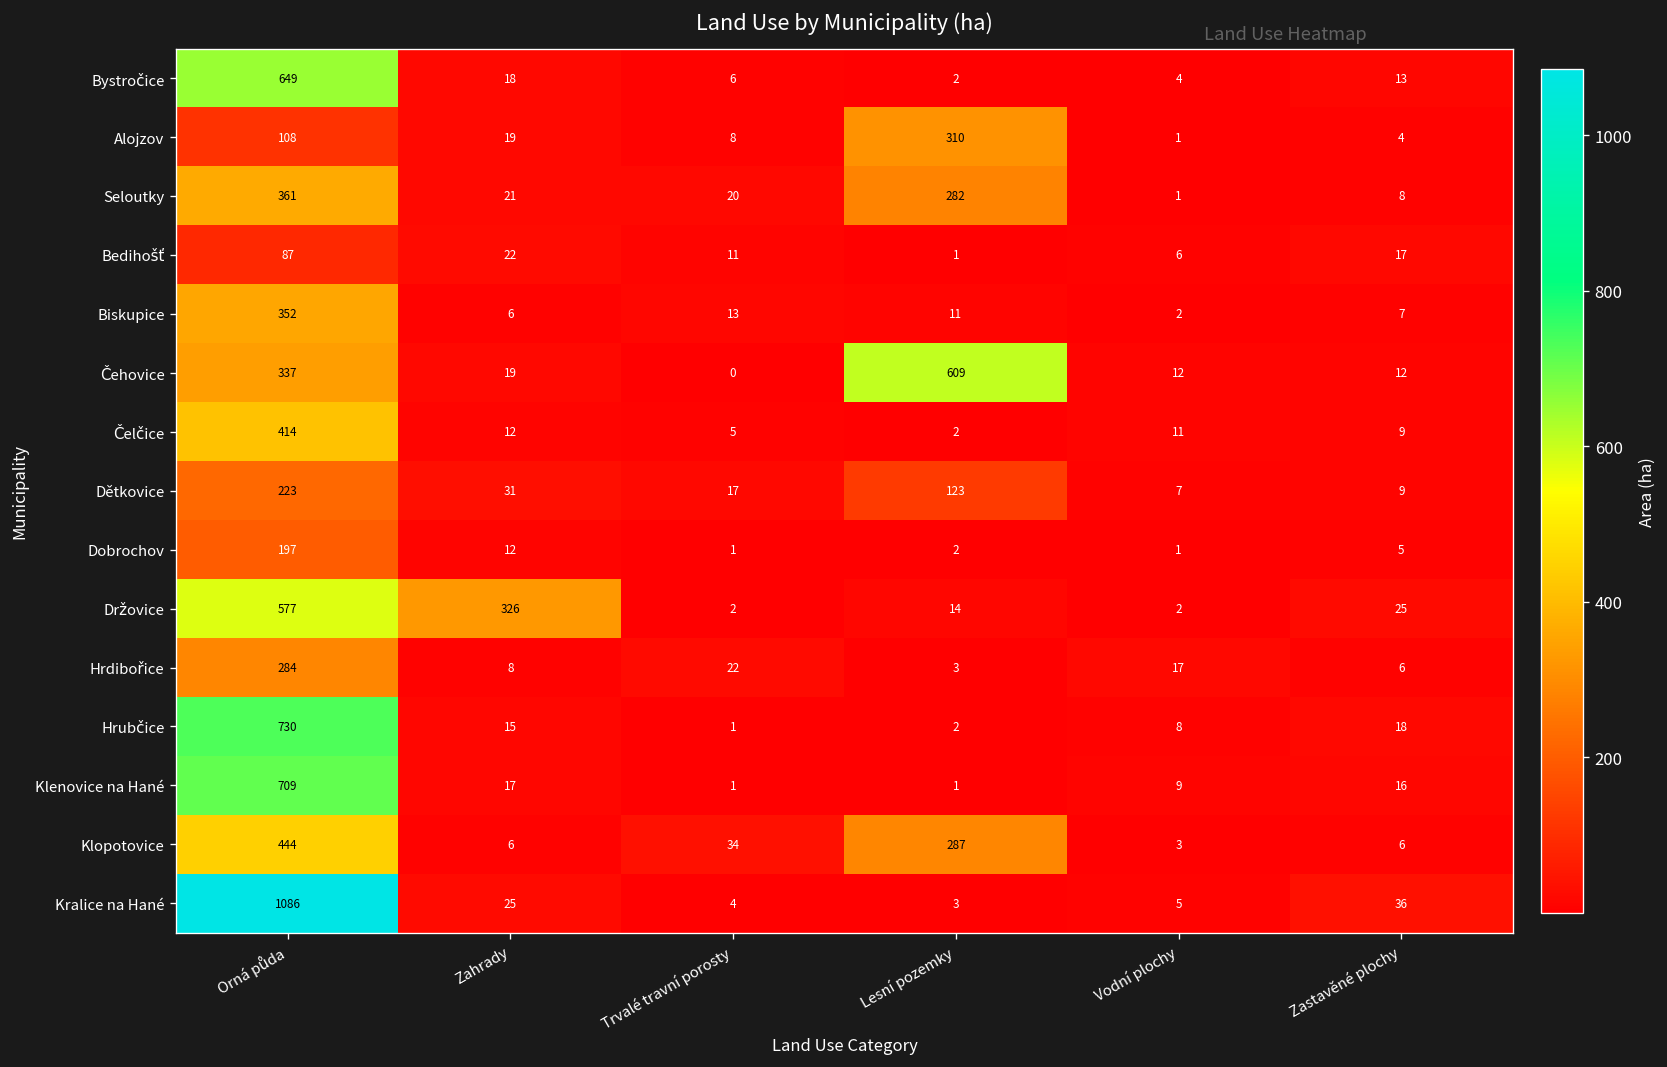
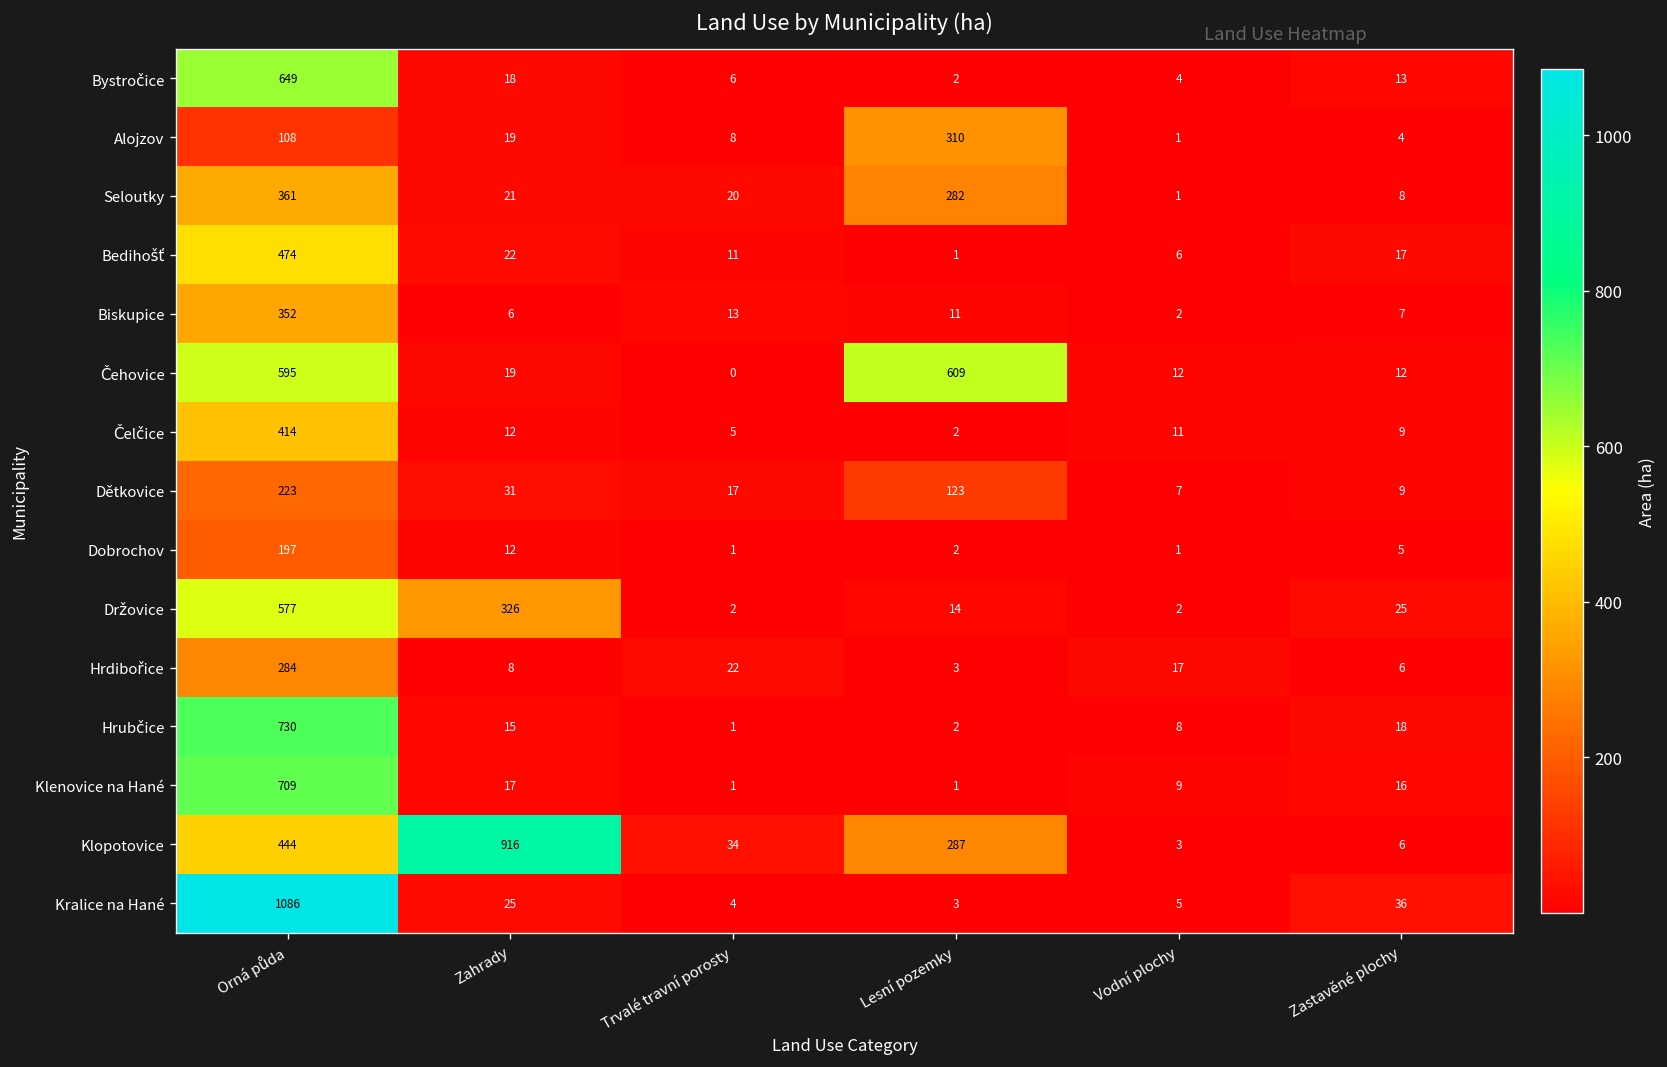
  {
    "Bystročice": {
      "Orná půda": 649,
      "Zahrady": 18,
      "Trvalé travní porosty": 6,
      "Lesní pozemky": 2,
      "Vodní plochy": 4,
      "Zastavěné plochy": 13
    },
    "Alojzov": {
      "Orná půda": 108,
      "Zahrady": 19,
      "Trvalé travní porosty": 8,
      "Lesní pozemky": 310,
      "Vodní plochy": 1,
      "Zastavěné plochy": 4
    },
    "Seloutky": {
      "Orná půda": 361,
      "Zahrady": 21,
      "Trvalé travní porosty": 20,
      "Lesní pozemky": 282,
      "Vodní plochy": 1,
      "Zastavěné plochy": 8
    },
    "Bedihošť": {
-     "Orná půda": 87,
+     "Orná půda": 474,
      "Zahrady": 22,
      "Trvalé travní porosty": 11,
      "Lesní pozemky": 1,
      "Vodní plochy": 6,
      "Zastavěné plochy": 17
    },
    "Biskupice": {
      "Orná půda": 352,
      "Zahrady": 6,
      "Trvalé travní porosty": 13,
      "Lesní pozemky": 11,
      "Vodní plochy": 2,
      "Zastavěné plochy": 7
    },
    "Čehovice": {
-     "Orná půda": 337,
+     "Orná půda": 595,
      "Zahrady": 19,
      "Trvalé travní porosty": 0,
      "Lesní pozemky": 609,
      "Vodní plochy": 12,
      "Zastavěné plochy": 12
    },
    "Čelčice": {
      "Orná půda": 414,
      "Zahrady": 12,
      "Trvalé travní porosty": 5,
      "Lesní pozemky": 2,
      "Vodní plochy": 11,
      "Zastavěné plochy": 9
    },
    "Dětkovice": {
      "Orná půda": 223,
      "Zahrady": 31,
      "Trvalé travní porosty": 17,
      "Lesní pozemky": 123,
      "Vodní plochy": 7,
      "Zastavěné plochy": 9
    },
    "Dobrochov": {
      "Orná půda": 197,
      "Zahrady": 12,
      "Trvalé travní porosty": 1,
      "Lesní pozemky": 2,
      "Vodní plochy": 1,
      "Zastavěné plochy": 5
    },
    "Držovice": {
      "Orná půda": 577,
      "Zahrady": 326,
      "Trvalé travní porosty": 2,
      "Lesní pozemky": 14,
      "Vodní plochy": 2,
      "Zastavěné plochy": 25
    },
    "Hrdibořice": {
      "Orná půda": 284,
      "Zahrady": 8,
      "Trvalé travní porosty": 22,
      "Lesní pozemky": 3,
      "Vodní plochy": 17,
      "Zastavěné plochy": 6
    },
    "Hrubčice": {
      "Orná půda": 730,
      "Zahrady": 15,
      "Trvalé travní porosty": 1,
      "Lesní pozemky": 2,
      "Vodní plochy": 8,
      "Zastavěné plochy": 18
    },
    "Klenovice na Hané": {
      "Orná půda": 709,
      "Zahrady": 17,
      "Trvalé travní porosty": 1,
      "Lesní pozemky": 1,
      "Vodní plochy": 9,
      "Zastavěné plochy": 16
    },
    "Klopotovice": {
      "Orná půda": 444,
-     "Zahrady": 6,
+     "Zahrady": 916,
      "Trvalé travní porosty": 34,
      "Lesní pozemky": 287,
      "Vodní plochy": 3,
      "Zastavěné plochy": 6
    },
    "Kralice na Hané": {
      "Orná půda": 1086,
      "Zahrady": 25,
      "Trvalé travní porosty": 4,
      "Lesní pozemky": 3,
      "Vodní plochy": 5,
      "Zastavěné plochy": 36
    }
  }
